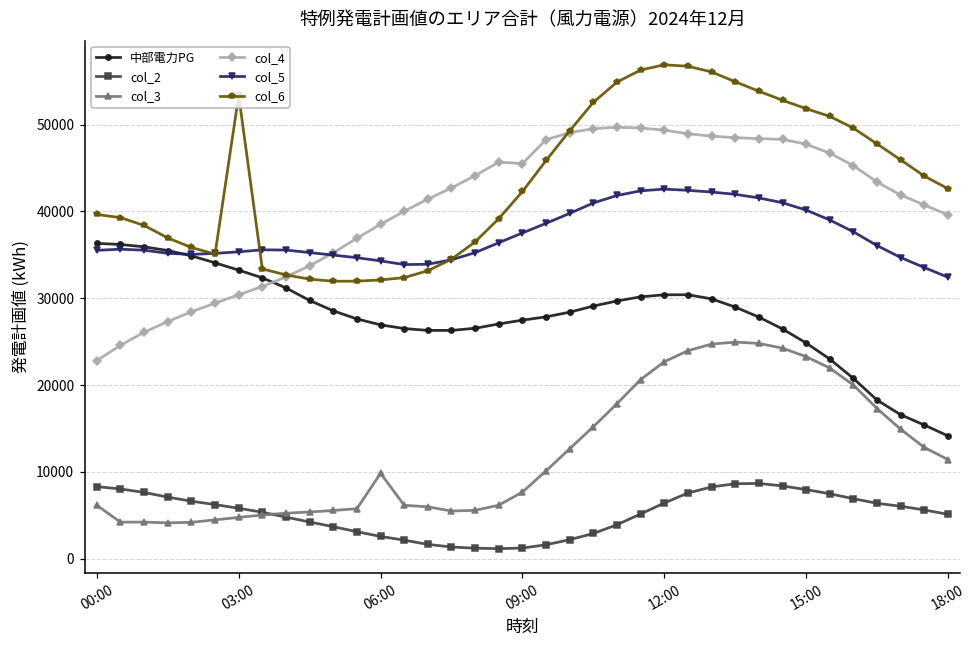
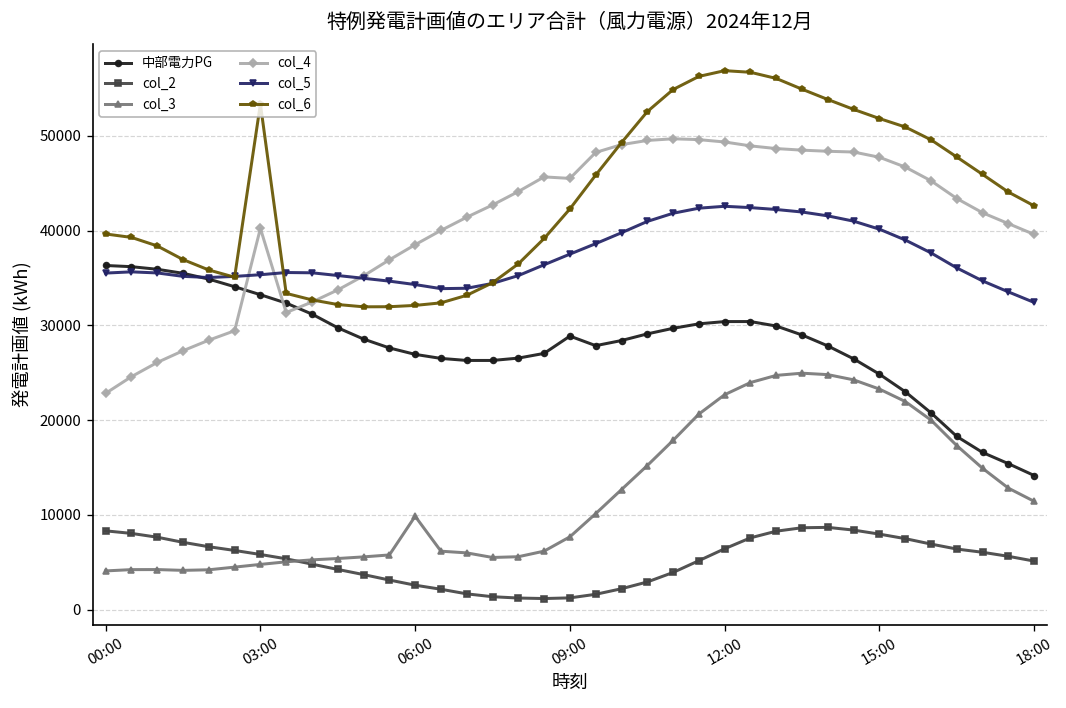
  {
    "中部電力PG": {
      "00:00": 36000,
      "03:00": 33000,
      "06:00": 27000,
-     "09:00": 27000,
+     "09:00": 29000,
      "12:00": 30000,
      "15:00": 25000,
      "18:00": 14000
    },
    "col_3": {
-     "00:00": 6000,
+     "00:00": 4000,
      "03:00": 5000,
      "06:00": 10000,
      "09:00": 8000,
      "12:00": 23000,
      "15:00": 23000,
      "18:00": 11000
    },
    "col_4": {
      "00:00": 23000,
-     "03:00": 30000,
+     "03:00": 40000,
      "06:00": 39000,
      "09:00": 46000,
      "12:00": 49000,
      "15:00": 48000,
      "18:00": 40000
    },
    "col_6": {
      "00:00": 40000,
      "06:00": 32000,
      "09:00": 42000,
      "12:00": 57000,
      "15:00": 52000,
      "18:00": 43000
    }
  }
